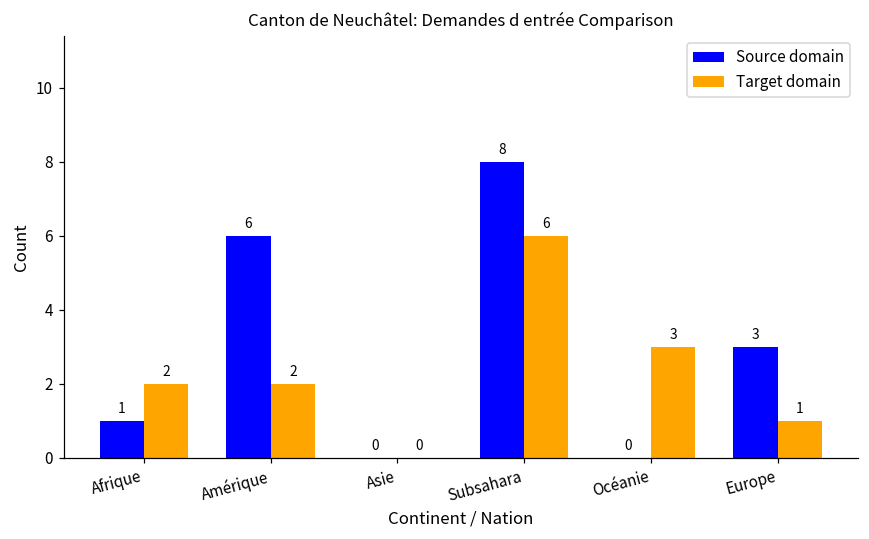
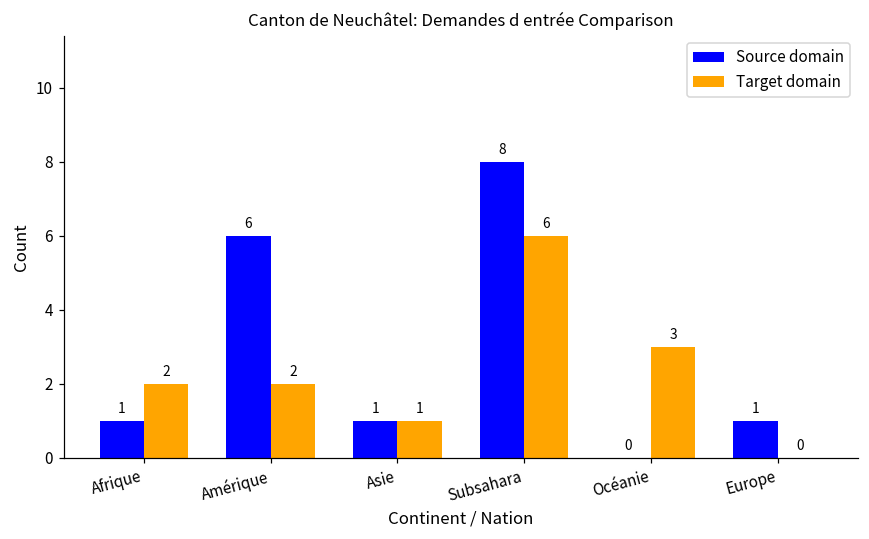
  {
    "Source domain": {
      "Afrique": 1,
      "Amérique": 6,
-     "Asie": 0,
+     "Asie": 1,
      "Subsahara": 8,
      "Océanie": 0,
-     "Europe": 3
+     "Europe": 1
    },
    "Target domain": {
      "Afrique": 2,
      "Amérique": 2,
-     "Asie": 0,
+     "Asie": 1,
      "Subsahara": 6,
      "Océanie": 3,
-     "Europe": 1
+     "Europe": 0
    }
  }
